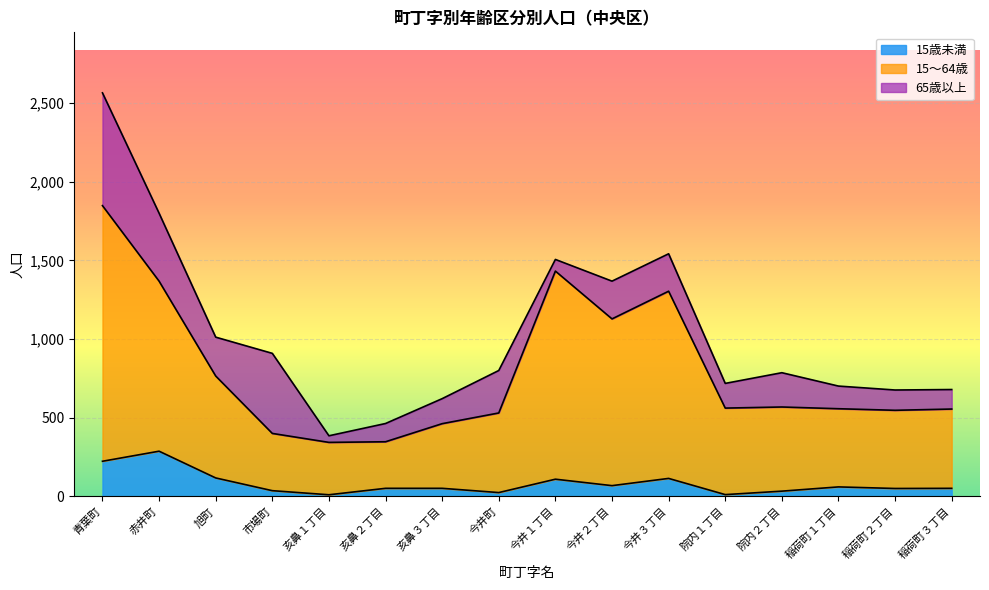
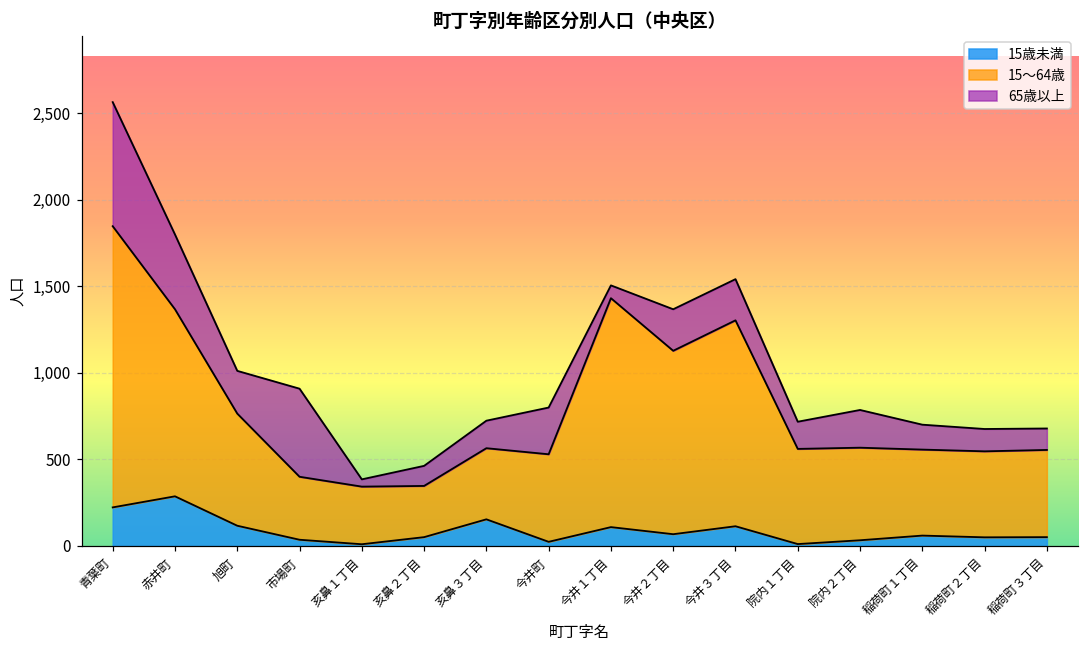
  {
    "15歳未満": {
      "青葉町": "220",
      "赤井町": "290",
      "旭町": "120",
      "市場町": "40",
      "亥鼻１丁目": "10",
      "亥鼻２丁目": "50",
-     "亥鼻３丁目": "50",
+     "亥鼻３丁目": "150",
      "今井町": "20",
      "今井１丁目": "110",
      "今井２丁目": "70",
      "今井３丁目": "110",
      "院内１丁目": "10",
      "院内２丁目": "30",
      "稲荷町１丁目": "60",
      "稲荷町２丁目": "50",
      "稲荷町３丁目": "50"
    },
    "15～64歳": {
      "青葉町": "1,630",
      "赤井町": "1,080",
      "旭町": "650",
      "市場町": "360",
      "亥鼻１丁目": "330",
      "亥鼻２丁目": "300",
      "亥鼻３丁目": "410",
      "今井町": "510",
      "今井１丁目": "1,320",
      "今井２丁目": "1,060",
      "今井３丁目": "1,190",
      "院内１丁目": "550",
      "院内２丁目": "540",
      "稲荷町１丁目": "500",
      "稲荷町２丁目": "500",
      "稲荷町３丁目": "500"
    },
    "65歳以上": {
      "青葉町": "720",
      "赤井町": "430",
      "旭町": "250",
      "市場町": "510",
      "亥鼻１丁目": "40",
      "亥鼻２丁目": "120",
      "亥鼻３丁目": "160",
      "今井町": "270",
      "今井１丁目": "70",
      "今井２丁目": "240",
      "今井３丁目": "240",
      "院内１丁目": "160",
      "院内２丁目": "220",
      "稲荷町１丁目": "140",
      "稲荷町２丁目": "130",
      "稲荷町３丁目": "120"
    }
  }
